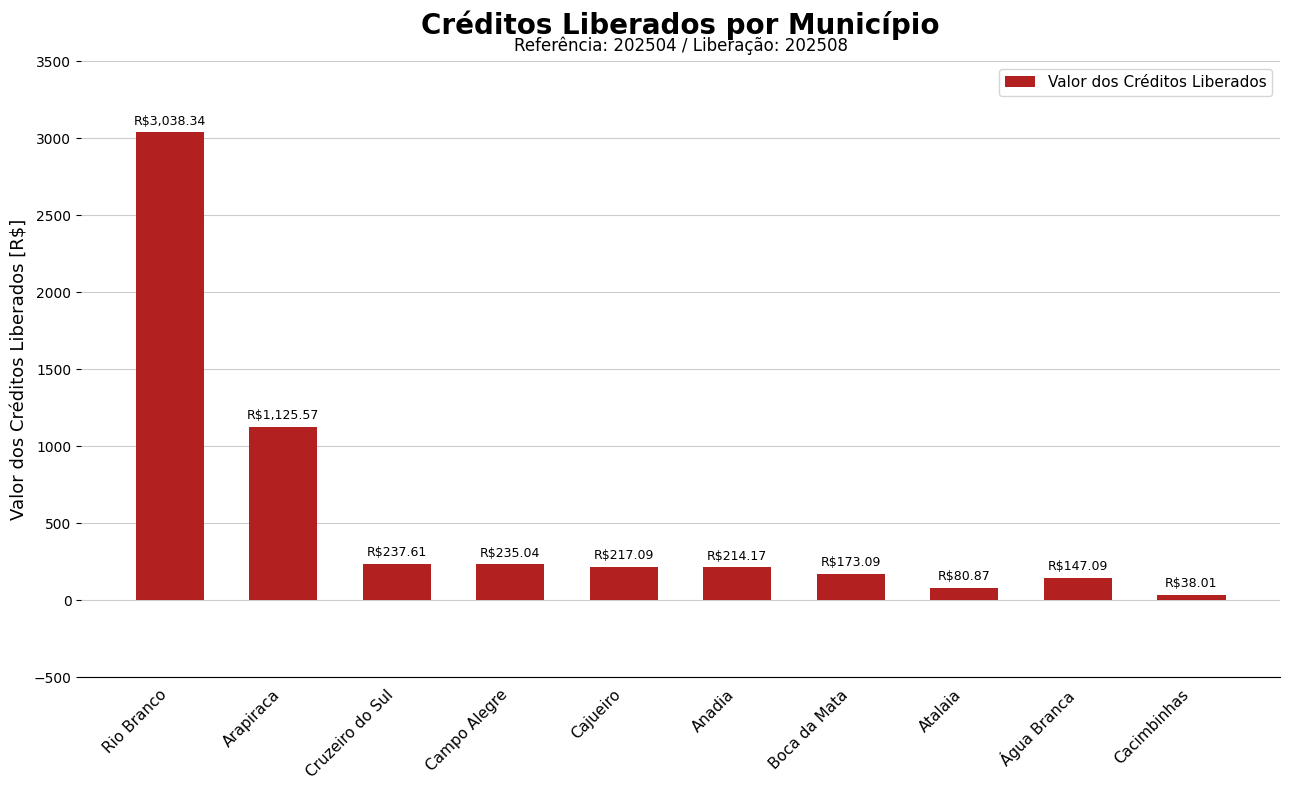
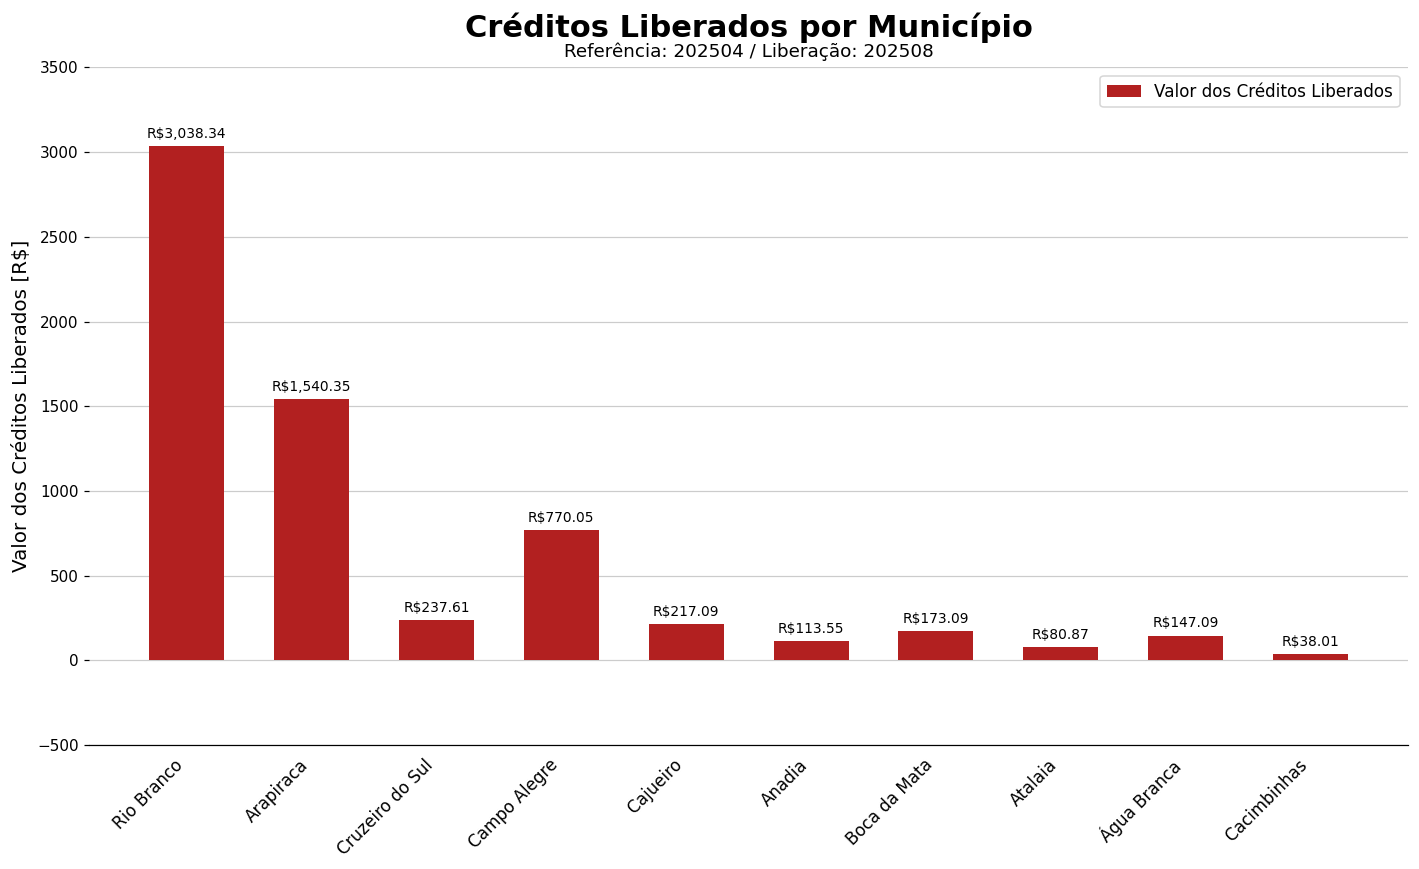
  {
    "Rio Branco": "$3,038.34",
-   "Arapiraca": "$1,125.57",
+   "Arapiraca": "$1,540.35",
    "Cruzeiro do Sul": "$237.61",
-   "Campo Alegre": "$235.04",
+   "Campo Alegre": "$770.05",
    "Cajueiro": "$217.09",
-   "Anadia": "$214.17",
+   "Anadia": "$113.55",
    "Boca da Mata": "$173.09",
    "Atalaia": "$80.87",
    "Água Branca": "$147.09",
    "Cacimbinhas": "$38.01"
  }
